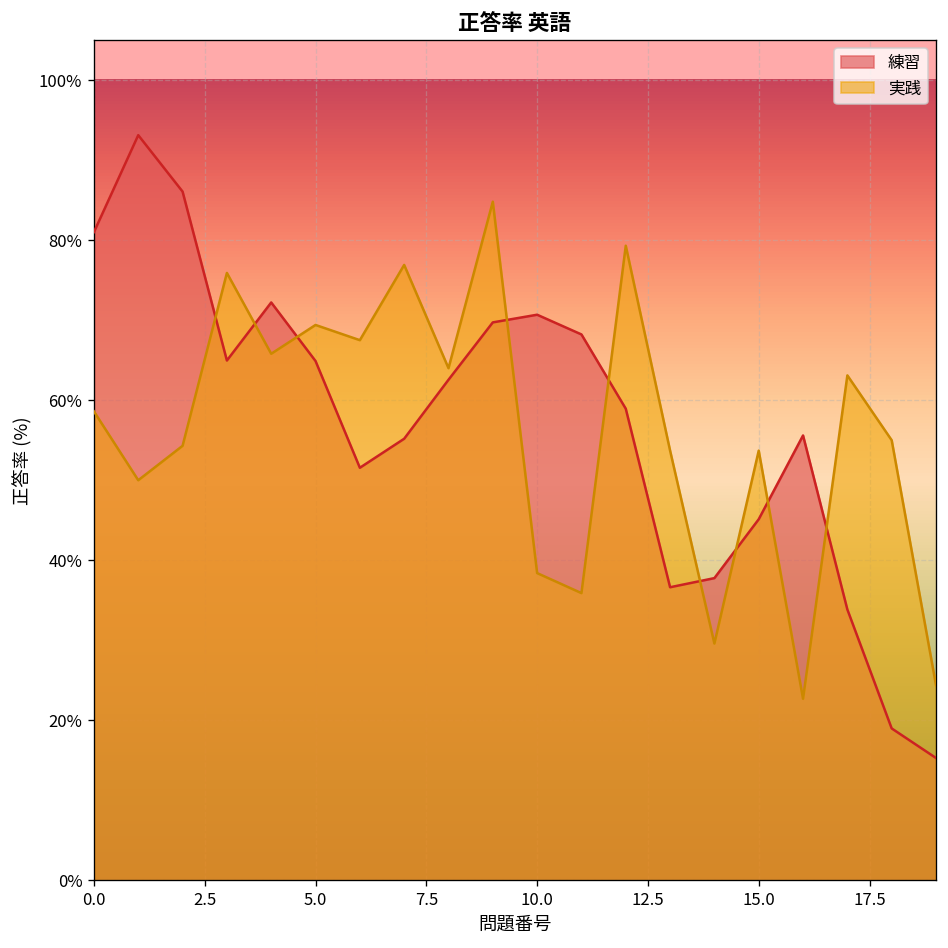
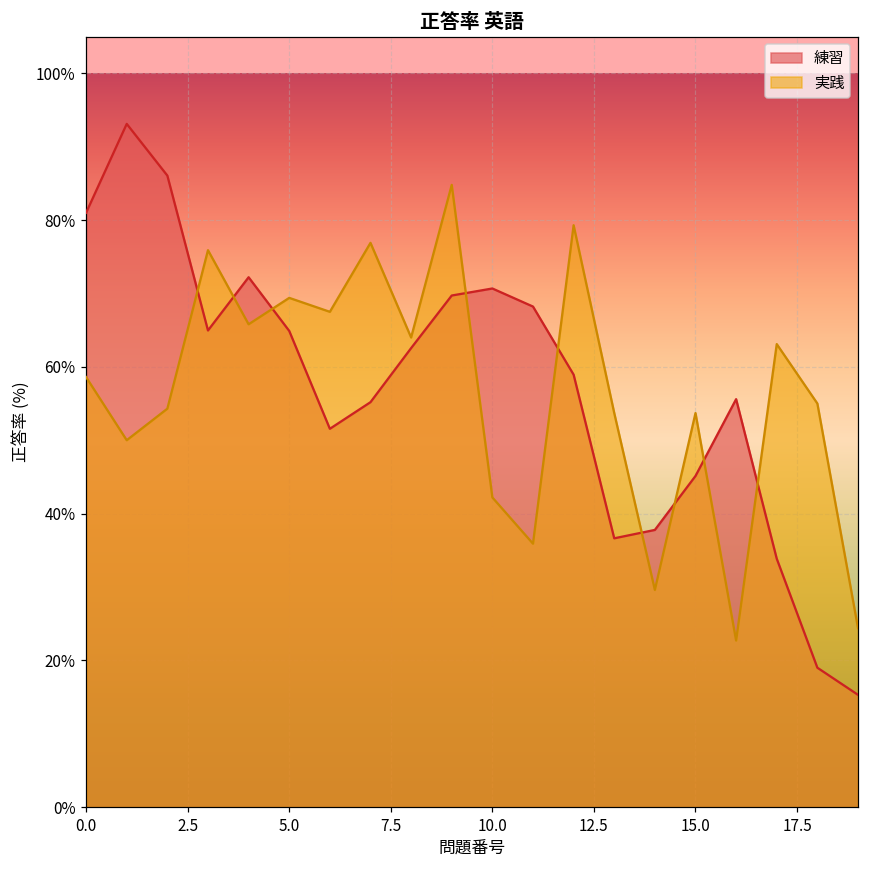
  {
    "練習": {
      "0.0": "81%",
      "5.0": "65%",
      "10.0": "71%",
      "15.0": "45%"
    },
    "実践": {
      "0.0": "59%",
      "5.0": "69%",
-     "10.0": "38%",
+     "10.0": "42%",
      "15.0": "54%"
    }
  }
